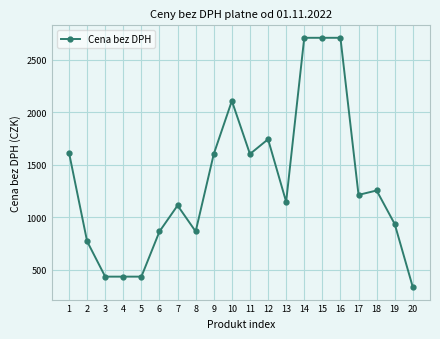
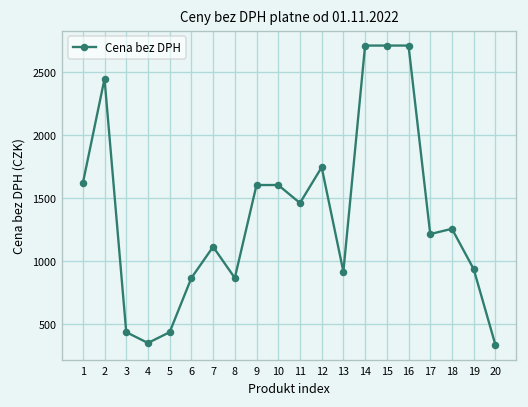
  {
    "1": 1620,
-   "2": 770,
+   "2": 2450,
    "3": 430,
-   "4": 430,
+   "4": 350,
    "5": 430,
    "6": 860,
    "7": 1110,
    "8": 860,
    "9": 1600,
-   "10": 2110,
-   "11": 1600,
+   "10": 1600,
+   "11": 1460,
    "12": 1740,
-   "13": 1150,
+   "13": 910,
    "14": 2710,
    "15": 2710,
    "16": 2710,
    "17": 1210,
    "18": 1250,
    "19": 930,
    "20": 330
  }
